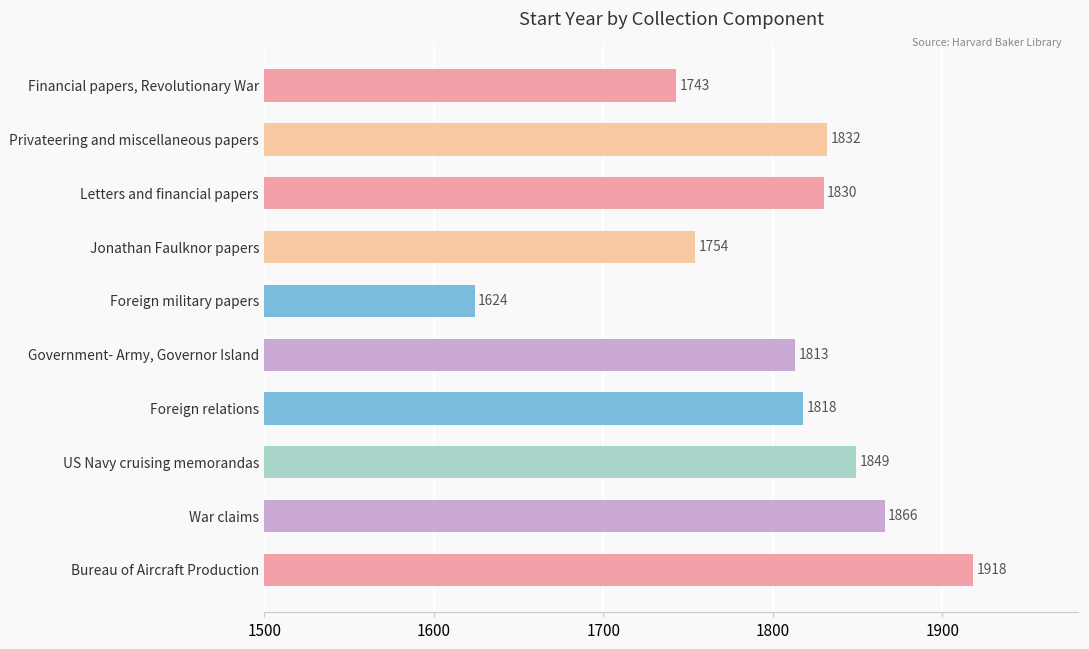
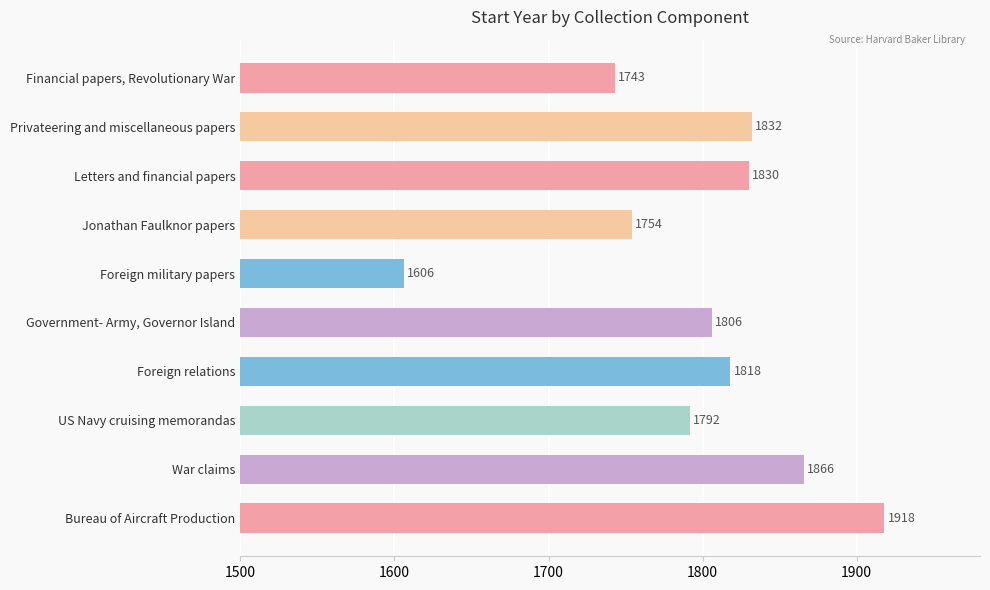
  {
    "Financial papers, Revolutionary War": 1743,
    "Privateering and miscellaneous papers": 1832,
    "Letters and financial papers": 1830,
    "Jonathan Faulknor papers": 1754,
-   "Foreign military papers": 1624,
-   "Government- Army, Governor Island": 1813,
+   "Foreign military papers": 1606,
+   "Government- Army, Governor Island": 1806,
    "Foreign relations": 1818,
-   "US Navy cruising memorandas": 1849,
+   "US Navy cruising memorandas": 1792,
    "War claims": 1866,
    "Bureau of Aircraft Production": 1918
  }
